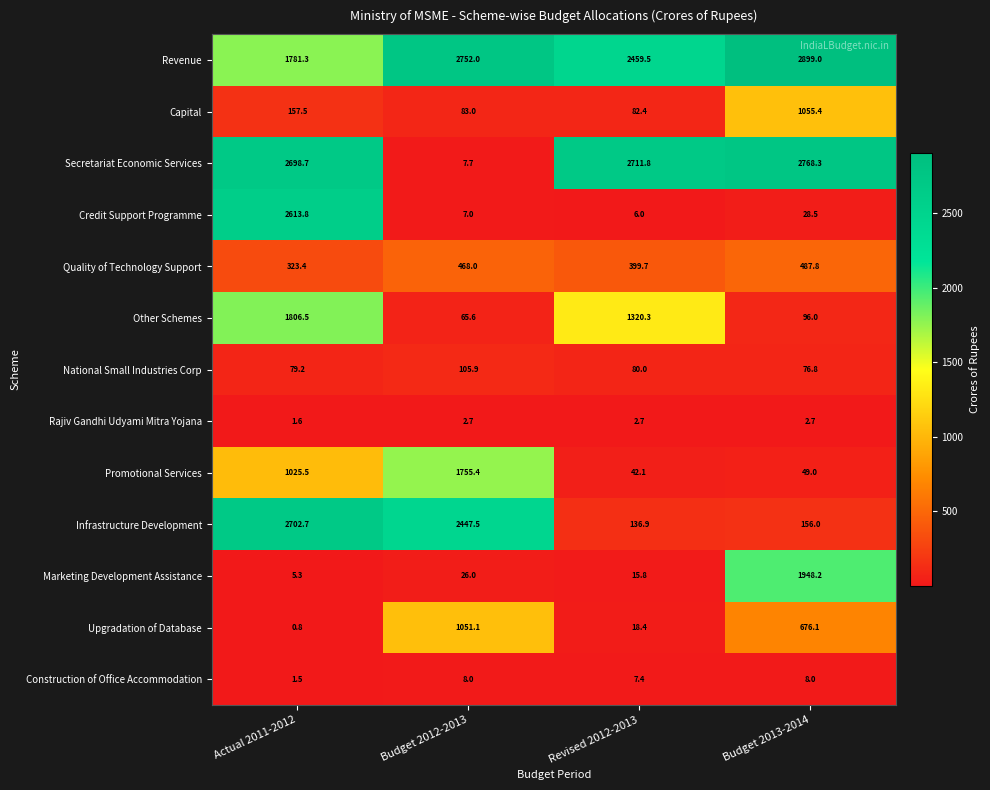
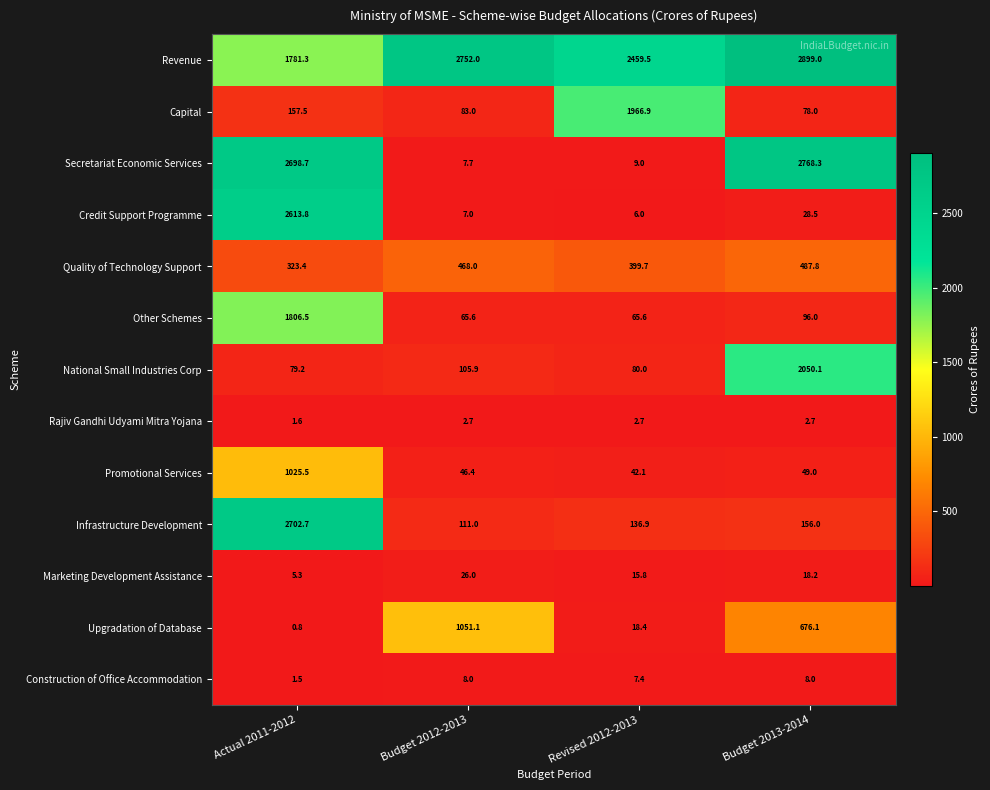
  {
    "Revenue": {
      "Actual 2011-2012": 1781.3,
      "Budget 2012-2013": 2752.0,
      "Revised 2012-2013": 2459.5
    },
    "Capital": {
      "Actual 2011-2012": 157.5,
      "Budget 2012-2013": 83.0,
-     "Revised 2012-2013": 82.4,
-     "Budget 2013-2014": 1055.4
+     "Revised 2012-2013": 1966.9,
+     "Budget 2013-2014": 78.0
    },
    "Secretariat Economic Services": {
      "Actual 2011-2012": 2698.7,
      "Budget 2012-2013": 7.7,
-     "Revised 2012-2013": 2711.8,
+     "Revised 2012-2013": 9.0,
      "Budget 2013-2014": 2768.3
    },
    "Credit Support Programme": {
      "Actual 2011-2012": 2613.8,
      "Budget 2012-2013": 7.0,
      "Revised 2012-2013": 6.0,
      "Budget 2013-2014": 28.5
    },
    "Quality of Technology Support": {
      "Actual 2011-2012": 323.4,
      "Budget 2012-2013": 468.0,
      "Revised 2012-2013": 399.7,
      "Budget 2013-2014": 487.8
    },
    "Other Schemes": {
      "Actual 2011-2012": 1806.5,
      "Budget 2012-2013": 65.6,
-     "Revised 2012-2013": 1320.3,
+     "Revised 2012-2013": 65.6,
      "Budget 2013-2014": 96.0
    },
    "National Small Industries Corp": {
      "Actual 2011-2012": 79.2,
      "Budget 2012-2013": 105.9,
      "Revised 2012-2013": 80.0,
-     "Budget 2013-2014": 76.8
+     "Budget 2013-2014": 2050.1
    },
    "Rajiv Gandhi Udyami Mitra Yojana": {
      "Actual 2011-2012": 1.6,
      "Budget 2012-2013": 2.7,
      "Revised 2012-2013": 2.7,
      "Budget 2013-2014": 2.7
    },
    "Promotional Services": {
      "Actual 2011-2012": 1025.5,
-     "Budget 2012-2013": 1755.4,
+     "Budget 2012-2013": 46.4,
      "Revised 2012-2013": 42.1,
      "Budget 2013-2014": 49.0
    },
    "Infrastructure Development": {
      "Actual 2011-2012": 2702.7,
-     "Budget 2012-2013": 2447.5,
+     "Budget 2012-2013": 111.0,
      "Revised 2012-2013": 136.9,
      "Budget 2013-2014": 156.0
    },
    "Marketing Development Assistance": {
      "Actual 2011-2012": 5.3,
      "Budget 2012-2013": 26.0,
      "Revised 2012-2013": 15.8,
-     "Budget 2013-2014": 1948.2
+     "Budget 2013-2014": 18.2
    },
    "Upgradation of Database": {
      "Actual 2011-2012": 0.8,
      "Budget 2012-2013": 1051.1,
      "Revised 2012-2013": 18.4,
      "Budget 2013-2014": 676.1
    },
    "Construction of Office Accommodation": {
      "Actual 2011-2012": 1.5,
      "Budget 2012-2013": 8.0,
      "Revised 2012-2013": 7.4,
      "Budget 2013-2014": 8.0
    }
  }
